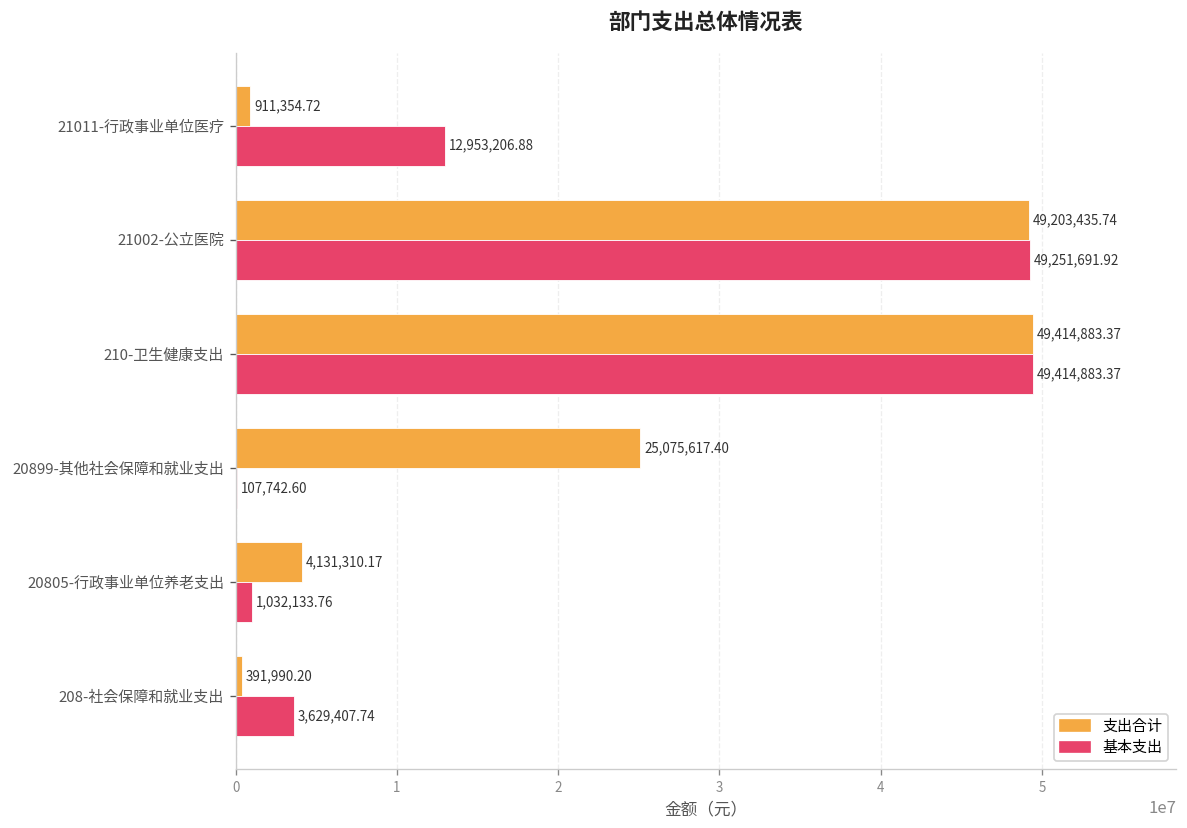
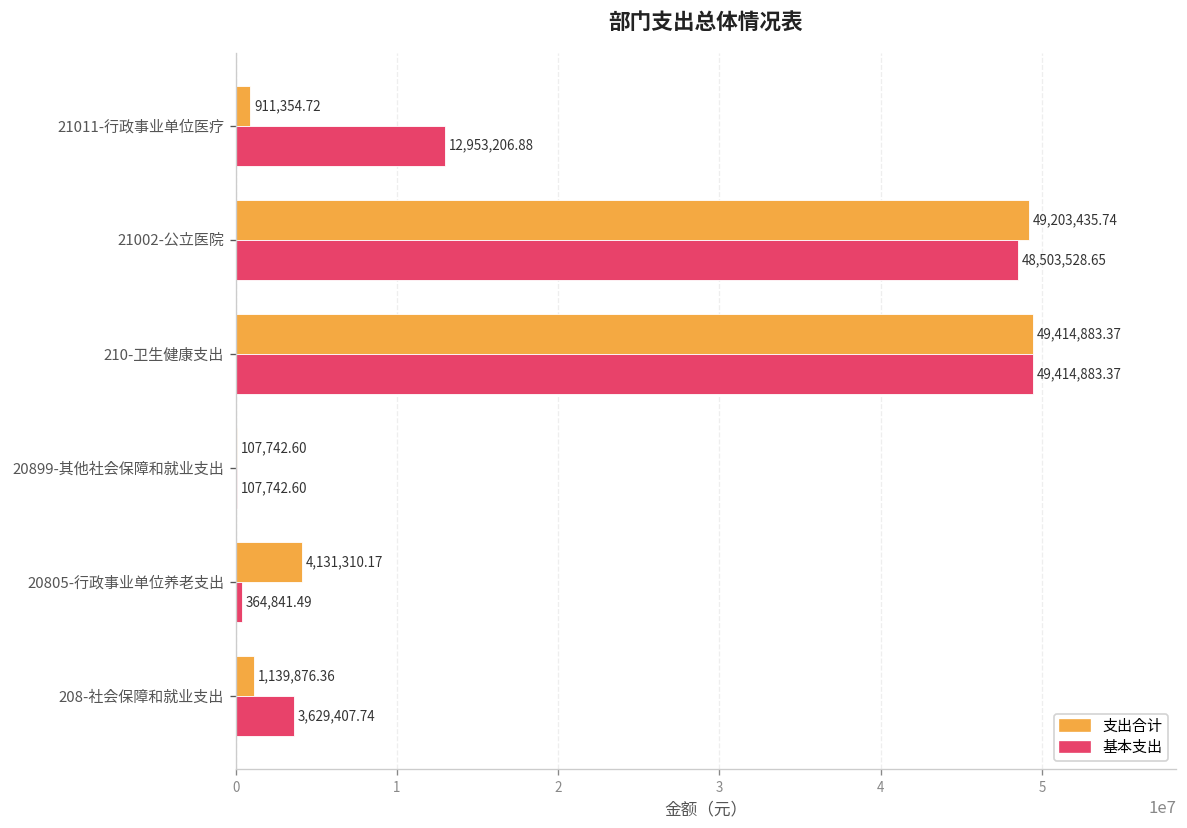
  {
    "支出合计": {
      "21011-行政事业单位医疗": "911,354.72",
      "21002-公立医院": "49,203,435.74",
      "210-卫生健康支出": "49,414,883.37",
-     "20899-其他社会保障和就业支出": "25,075,617.40",
+     "20899-其他社会保障和就业支出": "107,742.60",
      "20805-行政事业单位养老支出": "4,131,310.17",
-     "208-社会保障和就业支出": "391,990.20"
+     "208-社会保障和就业支出": "1,139,876.36"
    },
    "基本支出": {
      "21011-行政事业单位医疗": "12,953,206.88",
-     "21002-公立医院": "49,251,691.92",
+     "21002-公立医院": "48,503,528.65",
      "210-卫生健康支出": "49,414,883.37",
      "20899-其他社会保障和就业支出": "107,742.60",
-     "20805-行政事业单位养老支出": "1,032,133.76",
+     "20805-行政事业单位养老支出": "364,841.49",
      "208-社会保障和就业支出": "3,629,407.74"
    }
  }
